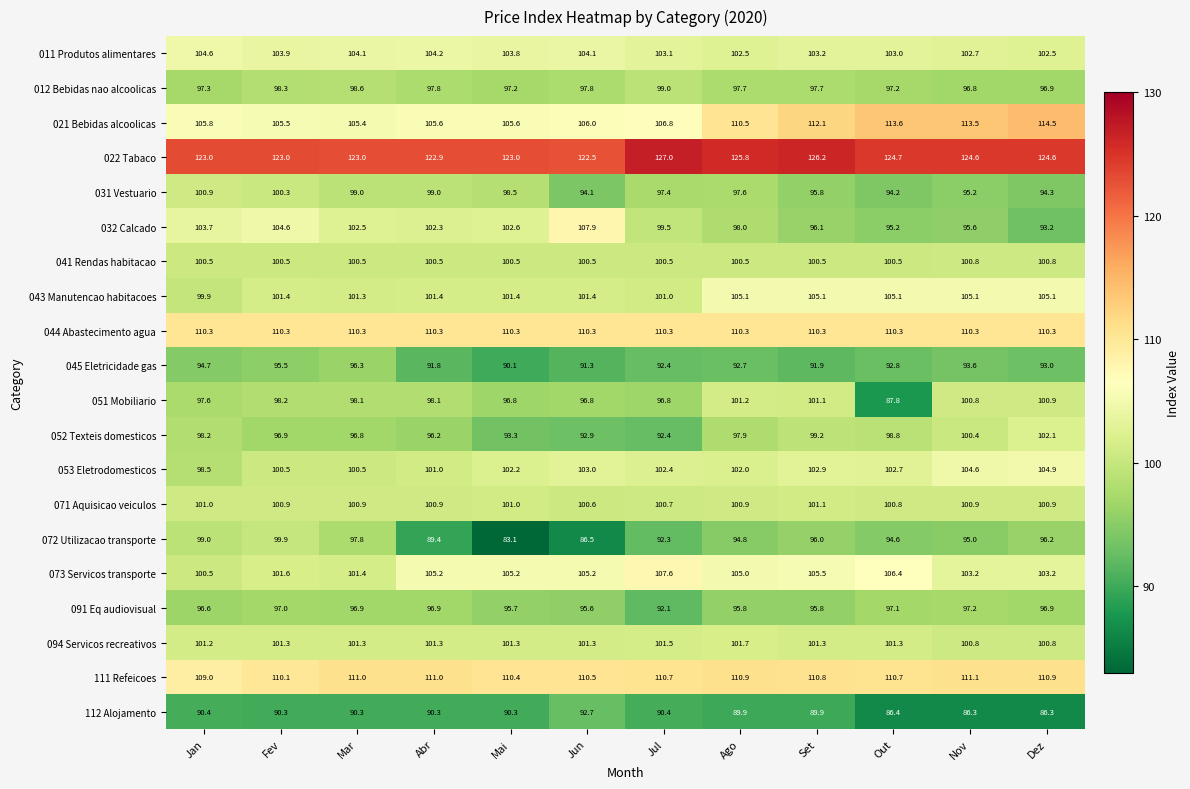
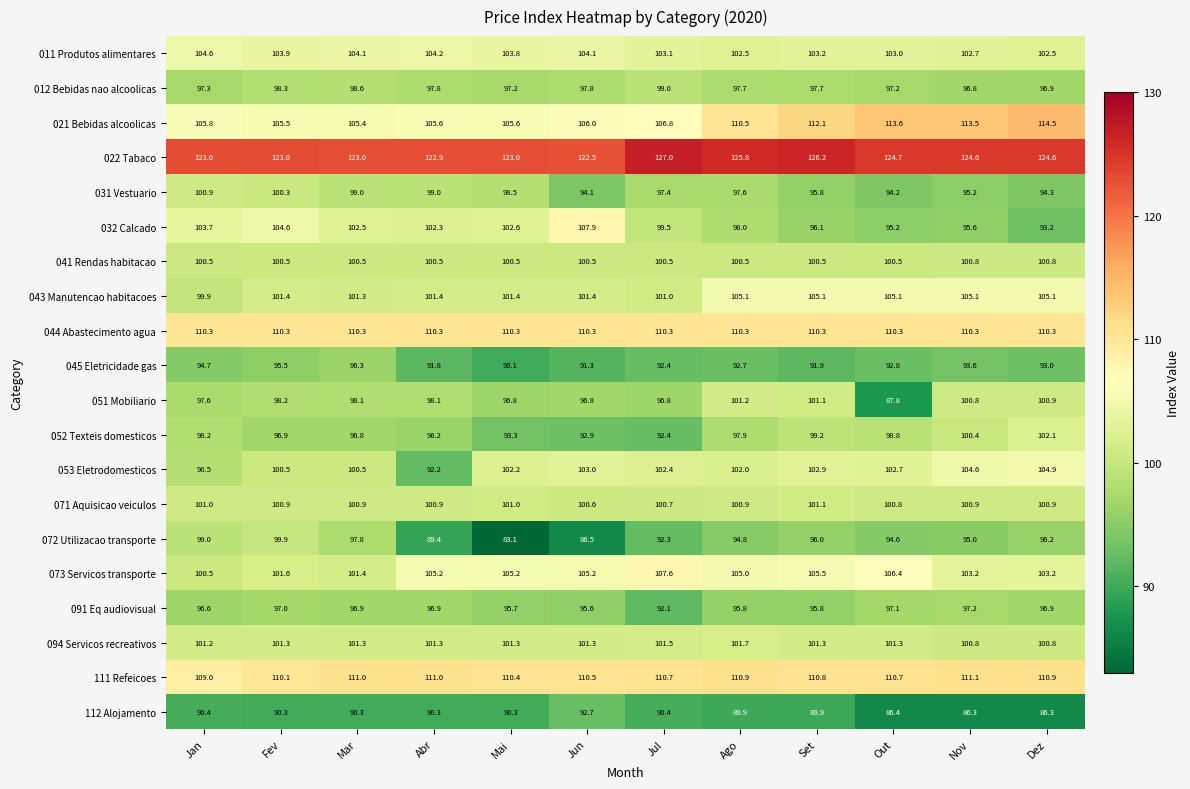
  {
    "053 Eletrodomesticos": {
      "Jan": 98.5,
      "Fev": 100.5,
      "Mar": 100.5,
-     "Abr": 101.0,
+     "Abr": 92.2,
      "Mai": 102.2,
      "Jun": 103.0,
      "Jul": 102.4,
      "Ago": 102.0,
      "Set": 102.9,
      "Out": 102.7,
      "Nov": 104.6,
      "Dez": 104.9
    }
  }
